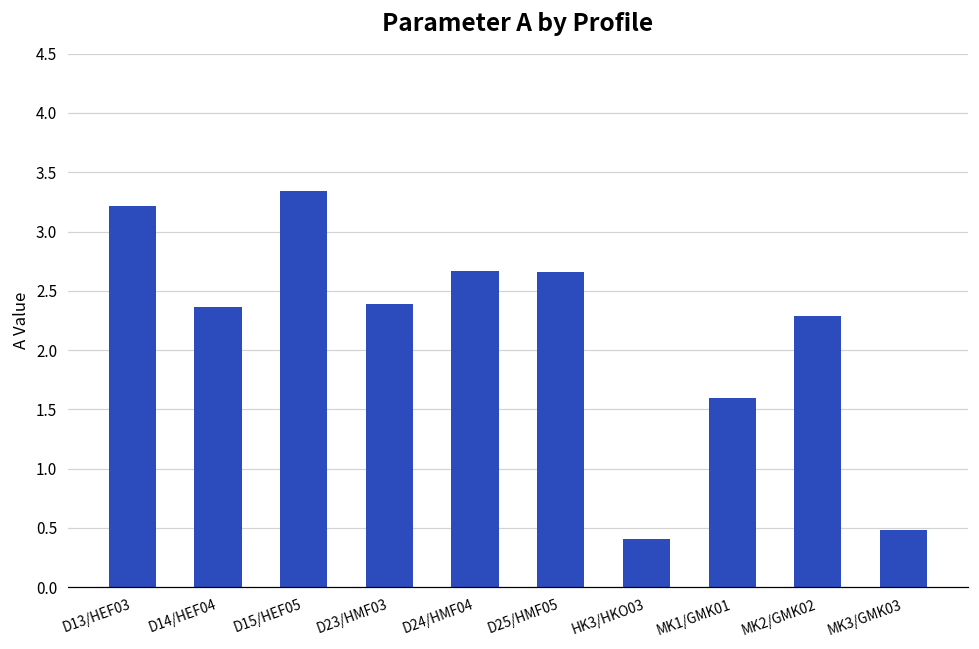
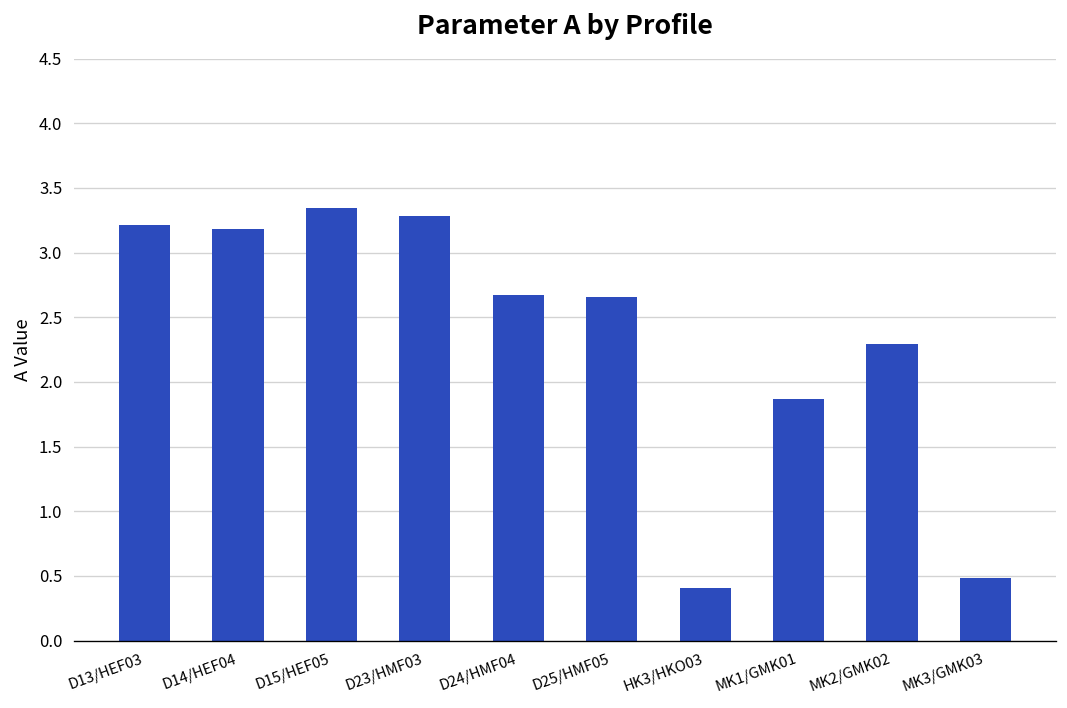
  {
    "D13/HEF03": 3.21,
-   "D14/HEF04": 2.37,
+   "D14/HEF04": 3.19,
    "D15/HEF05": 3.35,
-   "D23/HMF03": 2.39,
+   "D23/HMF03": 3.29,
    "D24/HMF04": 2.67,
    "D25/HMF05": 2.66,
    "HK3/HKO03": 0.40,
-   "MK1/GMK01": 1.60,
+   "MK1/GMK01": 1.86,
    "MK2/GMK02": 2.29,
    "MK3/GMK03": 0.49
  }
